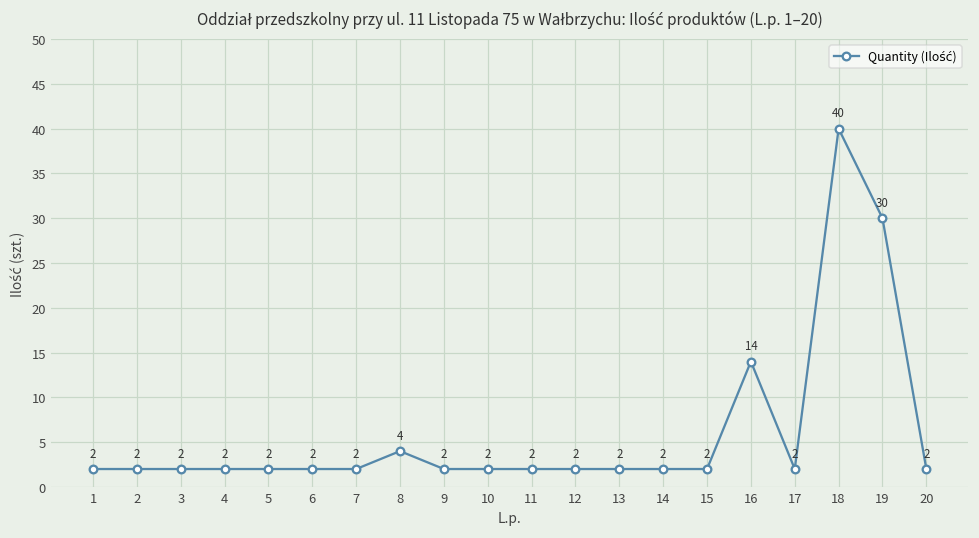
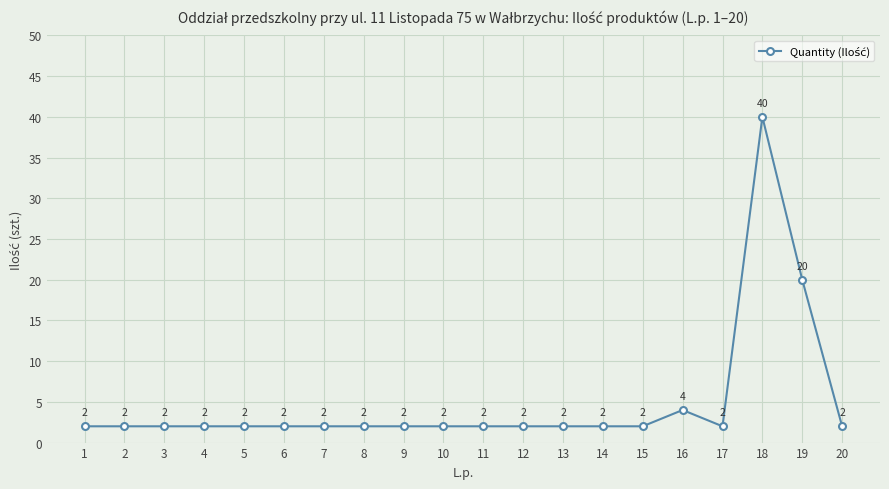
  {
    "1": 2,
    "2": 2,
    "3": 2,
    "4": 2,
    "5": 2,
    "6": 2,
    "7": 2,
-   "8": 4,
+   "8": 2,
    "9": 2,
    "10": 2,
    "11": 2,
    "12": 2,
    "13": 2,
    "14": 2,
    "15": 2,
-   "16": 14,
+   "16": 4,
    "17": 2,
    "18": 40,
-   "19": 30,
+   "19": 20,
    "20": 2
  }
